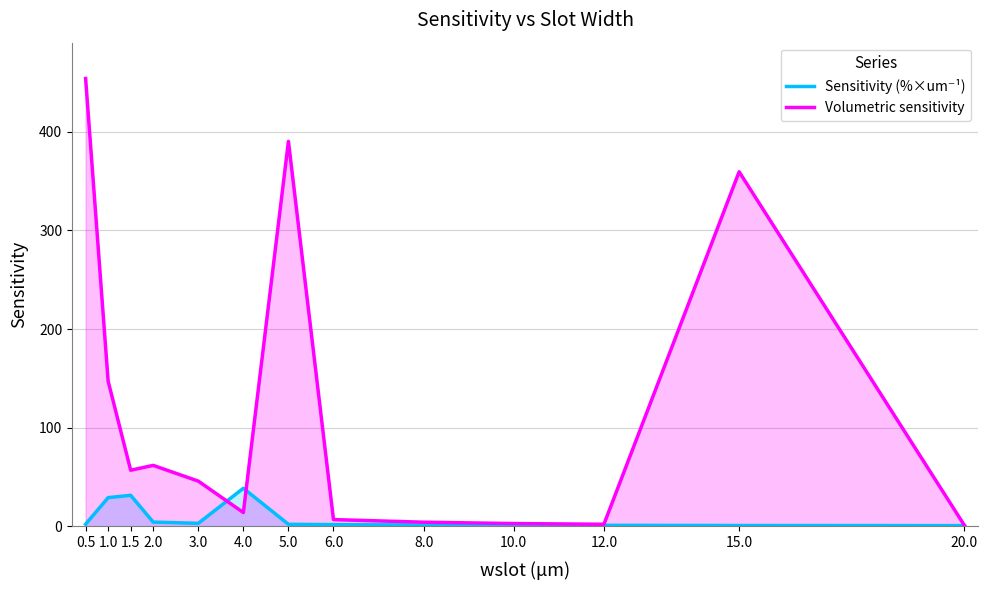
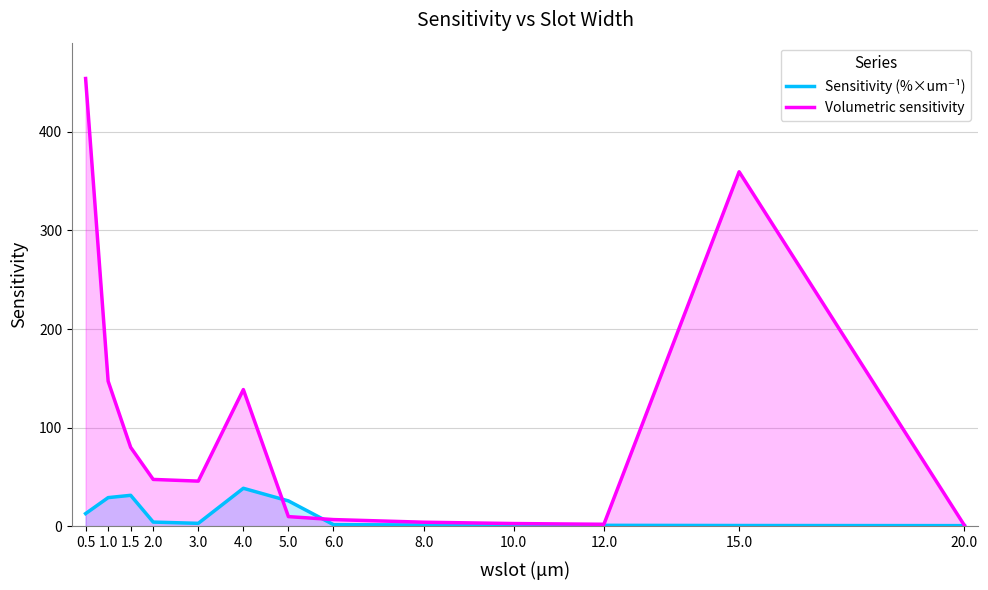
  {
    "Sensitivity (%×um⁻¹)": {
-     "0.5": 0,
+     "0.5": 10,
      "1.0": 30,
      "1.5": 30,
      "2.0": 0,
      "3.0": 0,
      "4.0": 40,
-     "5.0": 0,
+     "5.0": 30,
      "6.0": 0,
      "8.0": 0,
      "15.0": 0
    },
    "Volumetric sensitivity": {
      "0.5": 450,
      "1.0": 150,
-     "1.5": 60,
-     "2.0": 60,
+     "1.5": 80,
+     "2.0": 50,
      "3.0": 50,
-     "4.0": 10,
-     "5.0": 390,
+     "4.0": 140,
+     "5.0": 10,
      "6.0": 10,
      "8.0": 0,
      "15.0": 360
    }
  }
